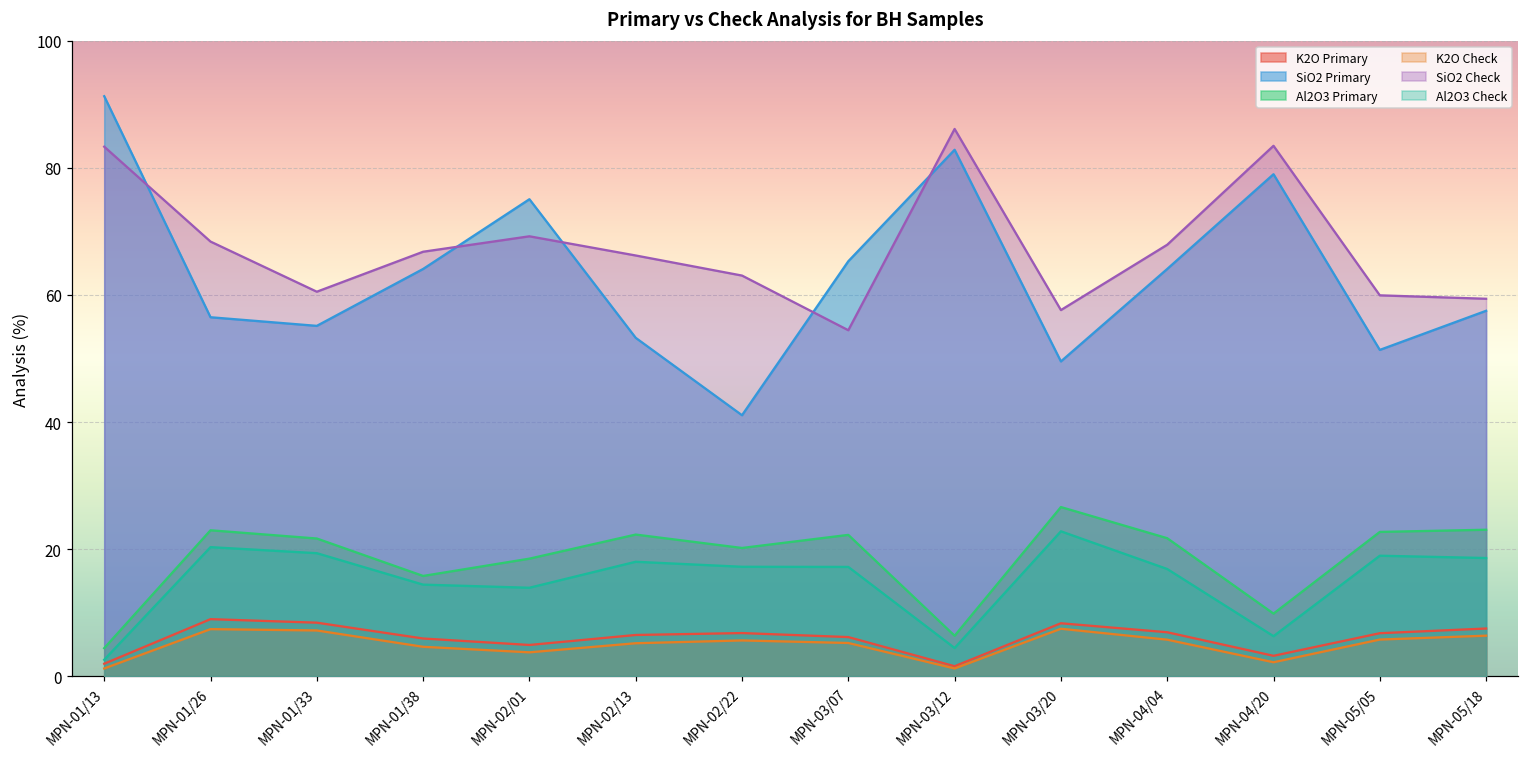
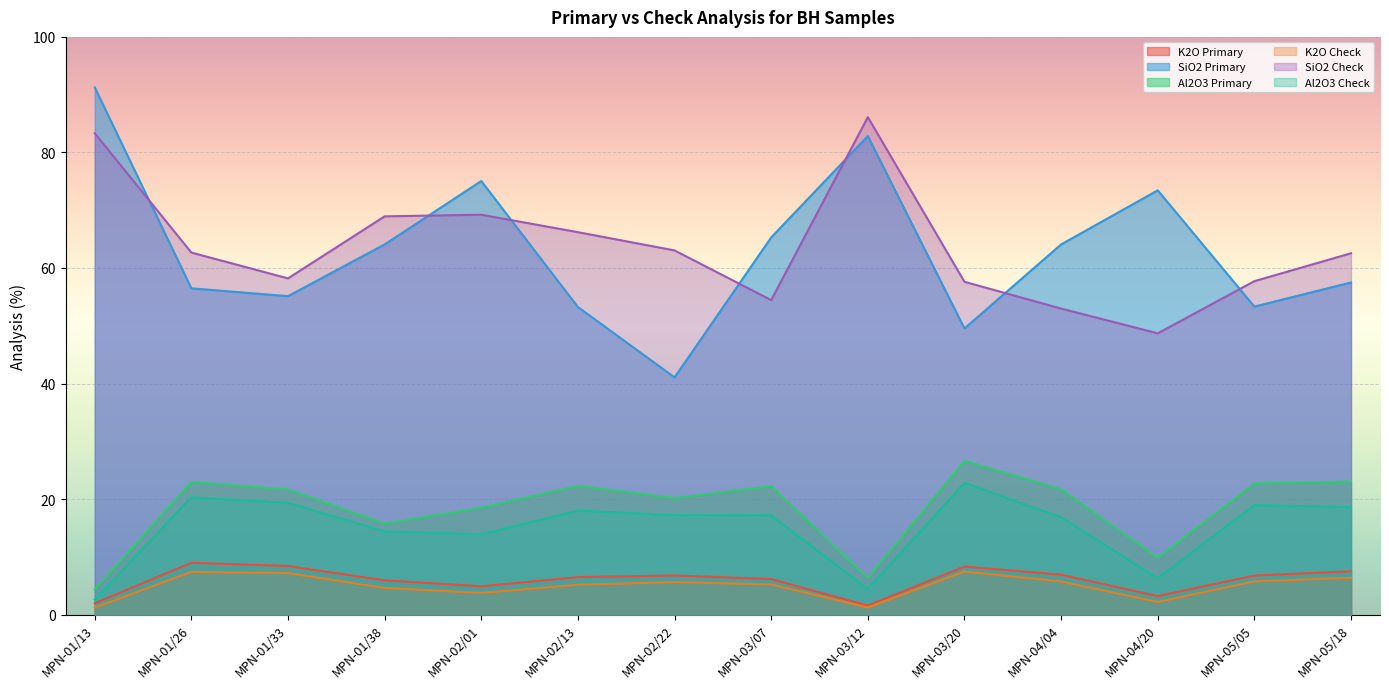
  {
    "SiO2 Primary": {
      "MPN-01/13": 91,
      "MPN-01/26": 56,
      "MPN-01/33": 55,
      "MPN-01/38": 64,
      "MPN-02/01": 75,
      "MPN-02/13": 53,
      "MPN-02/22": 41,
      "MPN-03/07": 65,
      "MPN-03/12": 83,
      "MPN-03/20": 50,
      "MPN-04/04": 64,
-     "MPN-04/20": 79,
-     "MPN-05/05": 51,
+     "MPN-04/20": 73,
+     "MPN-05/05": 53,
      "MPN-05/18": 57
    },
    "SiO2 Check": {
      "MPN-01/13": 83,
-     "MPN-01/26": 68,
-     "MPN-01/33": 61,
-     "MPN-01/38": 67,
+     "MPN-01/26": 63,
+     "MPN-01/33": 58,
+     "MPN-01/38": 69,
      "MPN-02/01": 69,
      "MPN-02/13": 66,
      "MPN-02/22": 63,
      "MPN-03/07": 54,
      "MPN-03/12": 86,
      "MPN-03/20": 58,
-     "MPN-04/04": 68,
-     "MPN-04/20": 83,
-     "MPN-05/05": 60,
-     "MPN-05/18": 59
+     "MPN-04/04": 53,
+     "MPN-04/20": 49,
+     "MPN-05/05": 58,
+     "MPN-05/18": 63
    }
  }
